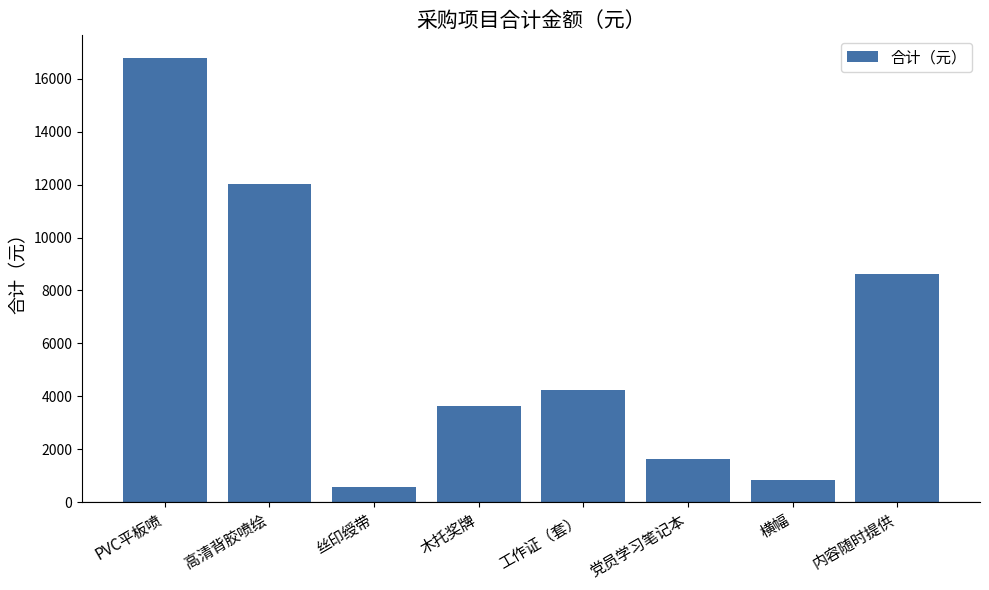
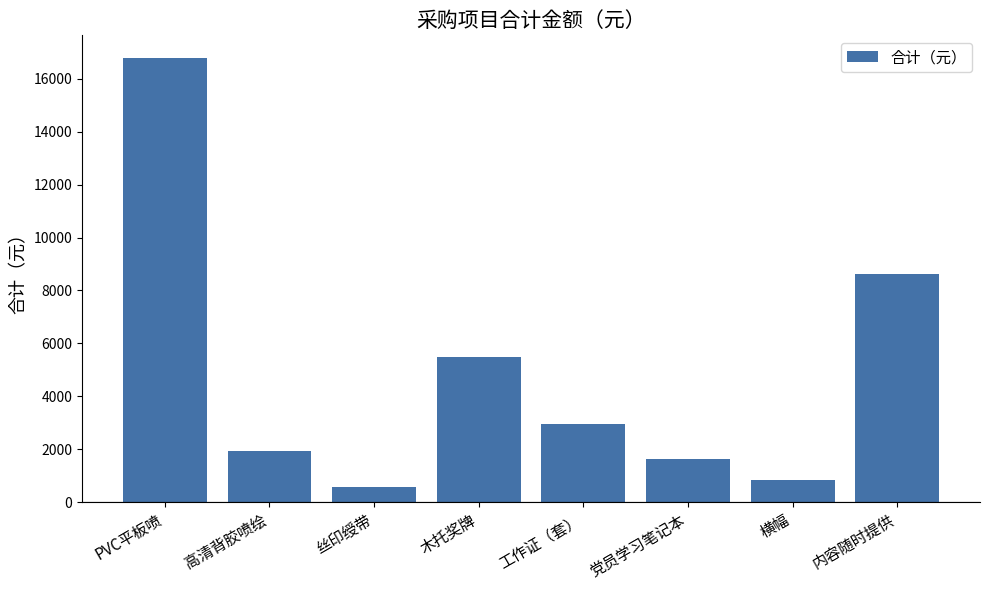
  {
    "PVC平板喷": 16800,
-   "高清背胶喷绘": 12000,
+   "高清背胶喷绘": 1900,
    "丝印绶带": 600,
-   "木托奖牌": 3600,
-   "工作证（套）": 4200,
+   "木托奖牌": 5500,
+   "工作证（套）": 2900,
    "党员学习笔记本": 1700,
    "横幅": 800,
    "内容随时提供": 8600
  }
